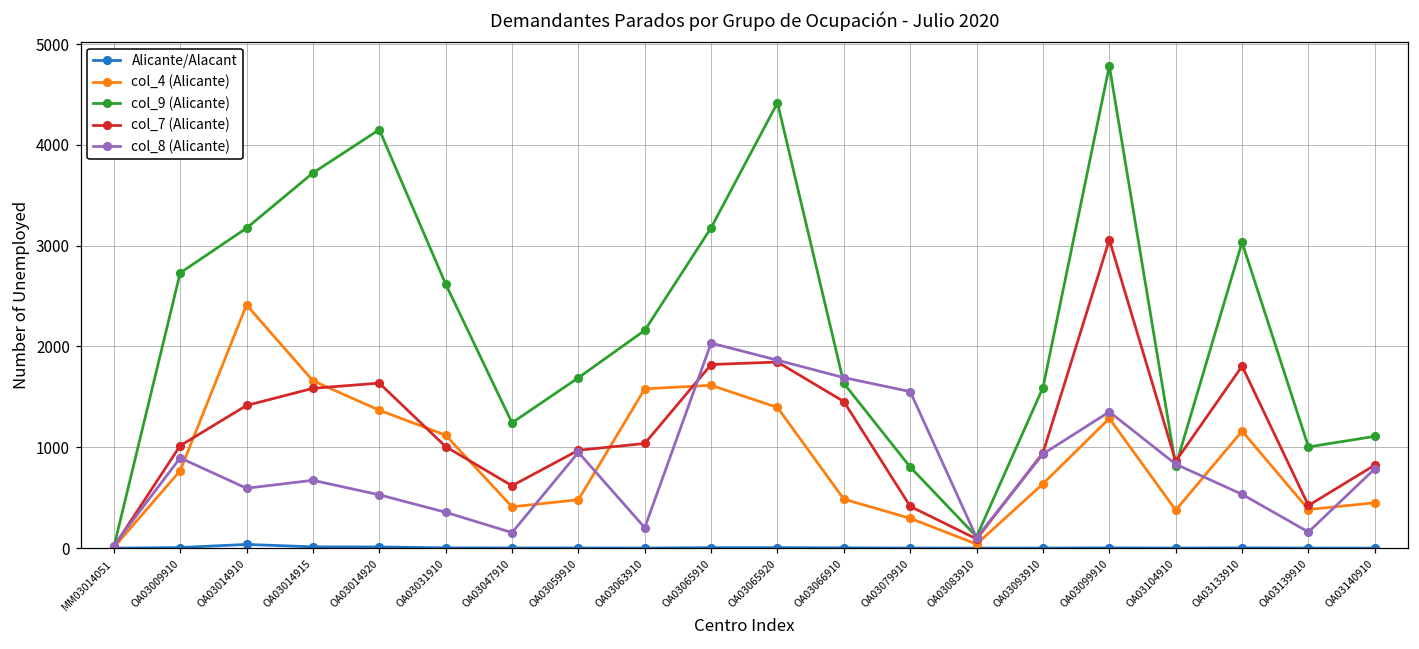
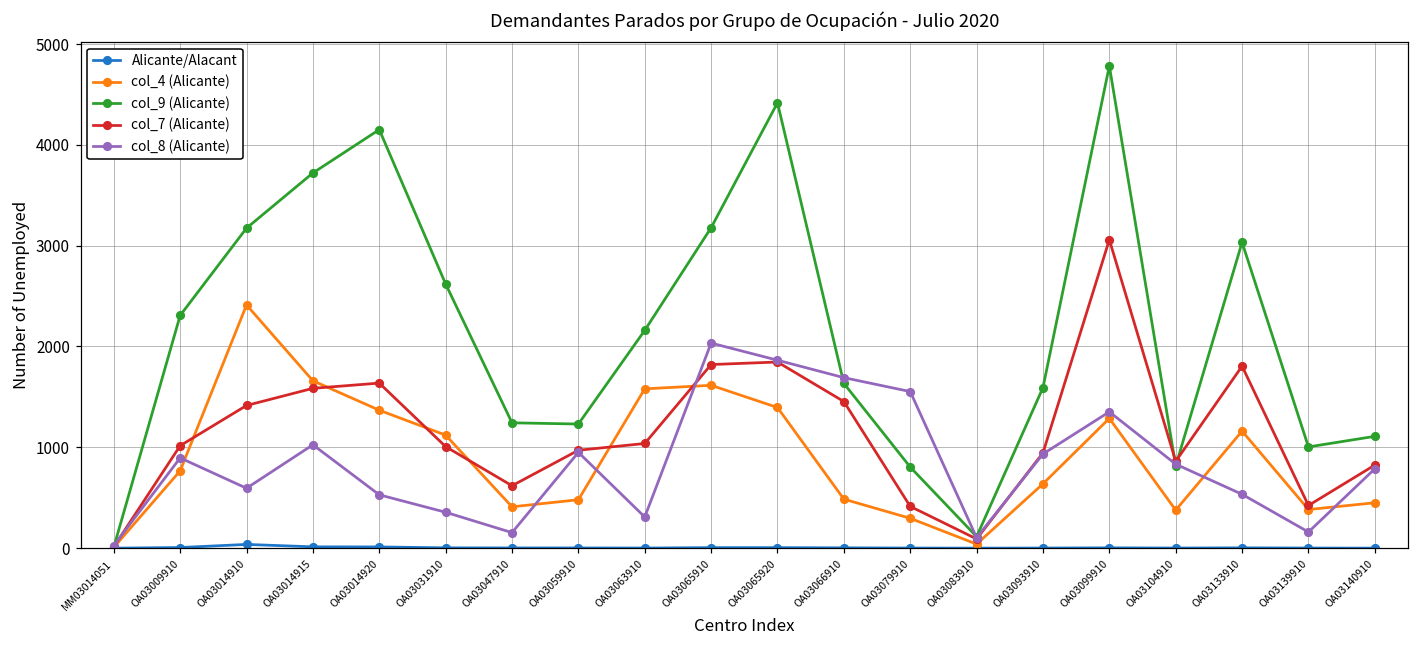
  {
    "Alicante/Alacant": {
      "OA03009910": 0,
      "OA03014910": 0,
      "OA03014915": 0,
      "OA03014920": 0,
      "OA03031910": 0,
      "OA03047910": 0,
      "OA03059910": 0,
      "OA03063910": 0,
      "OA03065910": 0,
      "OA03065920": 0,
      "OA03066910": 0,
      "OA03079910": 0,
      "OA03083910": 0,
      "OA03093910": 0,
      "OA03099910": 0,
      "OA03104910": 0,
      "OA03133910": 0,
      "OA03139910": 0,
      "OA03140910": 0
    },
    "col_4 (Alicante)": {
      "OA03009910": 800,
      "OA03014910": 2400,
      "OA03014915": 1700,
      "OA03014920": 1400,
      "OA03031910": 1100,
      "OA03047910": 400,
      "OA03059910": 500,
      "OA03063910": 1600,
      "OA03065910": 1600,
      "OA03065920": 1400,
      "OA03066910": 500,
      "OA03079910": 300,
      "OA03083910": 0,
      "OA03093910": 600,
      "OA03099910": 1300,
      "OA03104910": 400,
      "OA03133910": 1200,
      "OA03139910": 400,
      "OA03140910": 500
    },
    "col_9 (Alicante)": {
-     "OA03009910": 2700,
+     "OA03009910": 2300,
      "OA03014910": 3200,
      "OA03014915": 3700,
      "OA03014920": 4200,
      "OA03031910": 2600,
      "OA03047910": 1200,
-     "OA03059910": 1700,
+     "OA03059910": 1200,
      "OA03063910": 2200,
      "OA03065910": 3200,
      "OA03065920": 4400,
      "OA03066910": 1600,
      "OA03079910": 800,
      "OA03093910": 1600,
      "OA03099910": 4800,
      "OA03133910": 3000,
      "OA03139910": 1000,
      "OA03140910": 1100
    },
    "col_7 (Alicante)": {
      "OA03009910": 1000,
      "OA03014910": 1400,
      "OA03014915": 1600,
      "OA03014920": 1600,
      "OA03031910": 1000,
      "OA03047910": 600,
      "OA03063910": 1000,
      "OA03065910": 1800,
      "OA03066910": 1500,
      "OA03079910": 400,
      "OA03099910": 3100,
      "OA03104910": 900,
      "OA03133910": 1800,
      "OA03139910": 400,
      "OA03140910": 800
    },
    "col_8 (Alicante)": {
      "OA03009910": 900,
      "OA03014910": 600,
-     "OA03014915": 700,
+     "OA03014915": 1000,
      "OA03014920": 500,
      "OA03031910": 400,
      "OA03047910": 200,
-     "OA03063910": 200,
+     "OA03063910": 300,
      "OA03065910": 2000,
      "OA03066910": 1700,
      "OA03079910": 1600,
      "OA03099910": 1400,
      "OA03133910": 500,
      "OA03139910": 200,
      "OA03140910": 800
    }
  }
